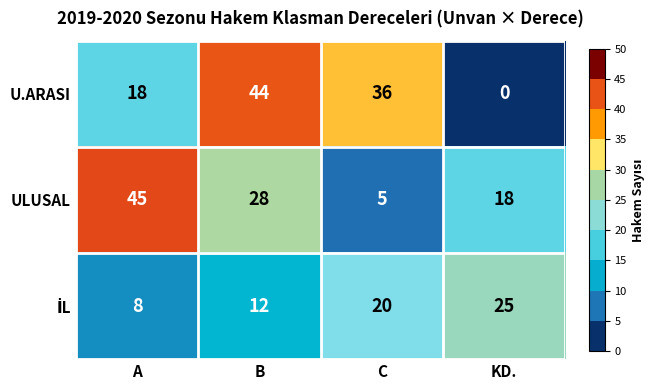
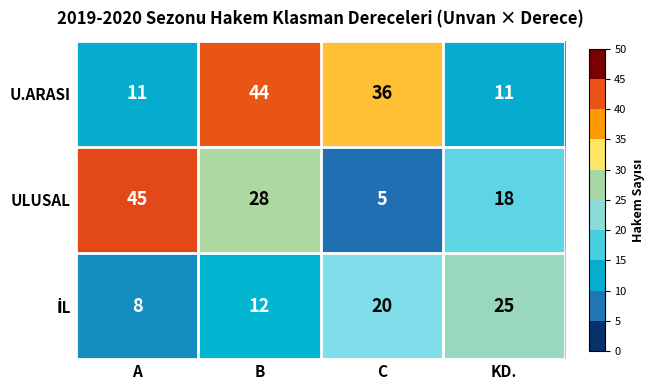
  {
    "U.ARASI": {
-     "A": 18,
+     "A": 11,
      "B": 44,
      "C": 36,
-     "KD.": 0
+     "KD.": 11
    },
    "ULUSAL": {
      "A": 45,
      "B": 28,
      "C": 5,
      "KD.": 18
    },
    "İL": {
      "A": 8,
      "B": 12,
      "C": 20,
      "KD.": 25
    }
  }
